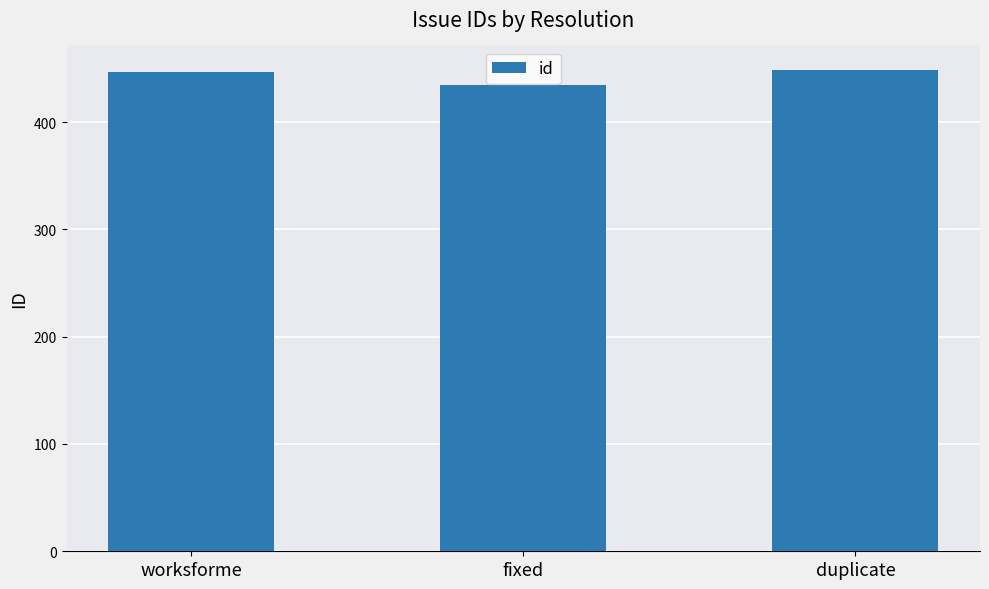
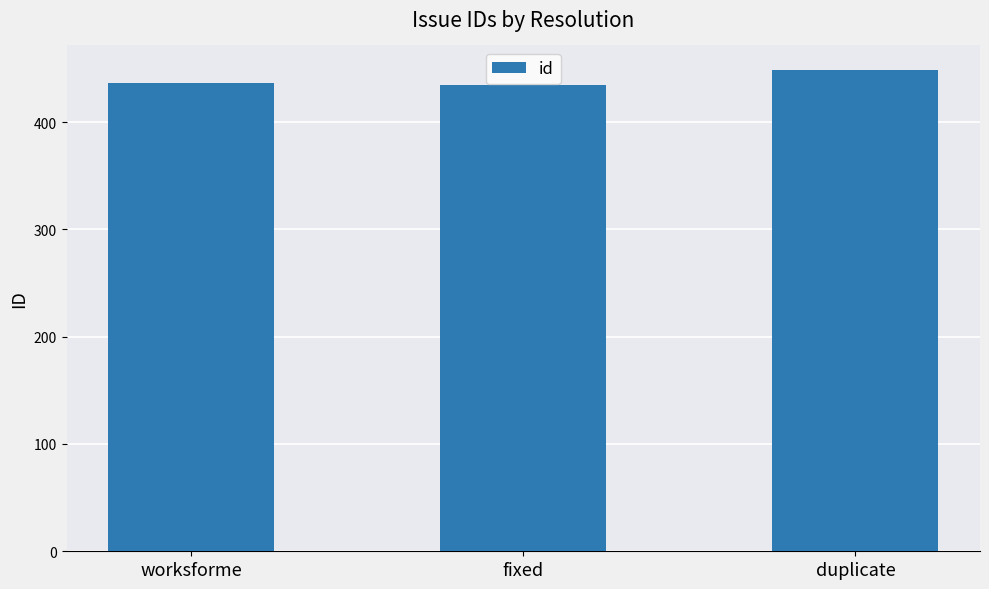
  {
-   "worksforme": 447,
+   "worksforme": 436,
    "fixed": 435,
    "duplicate": 449
  }
